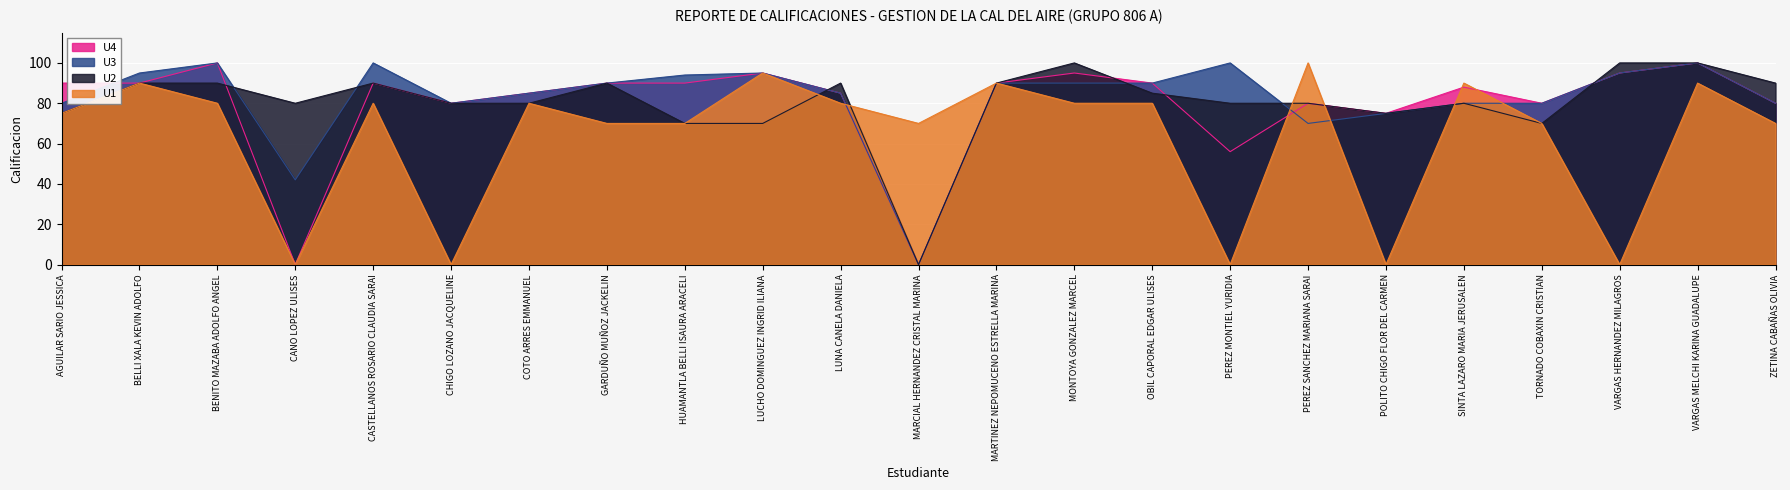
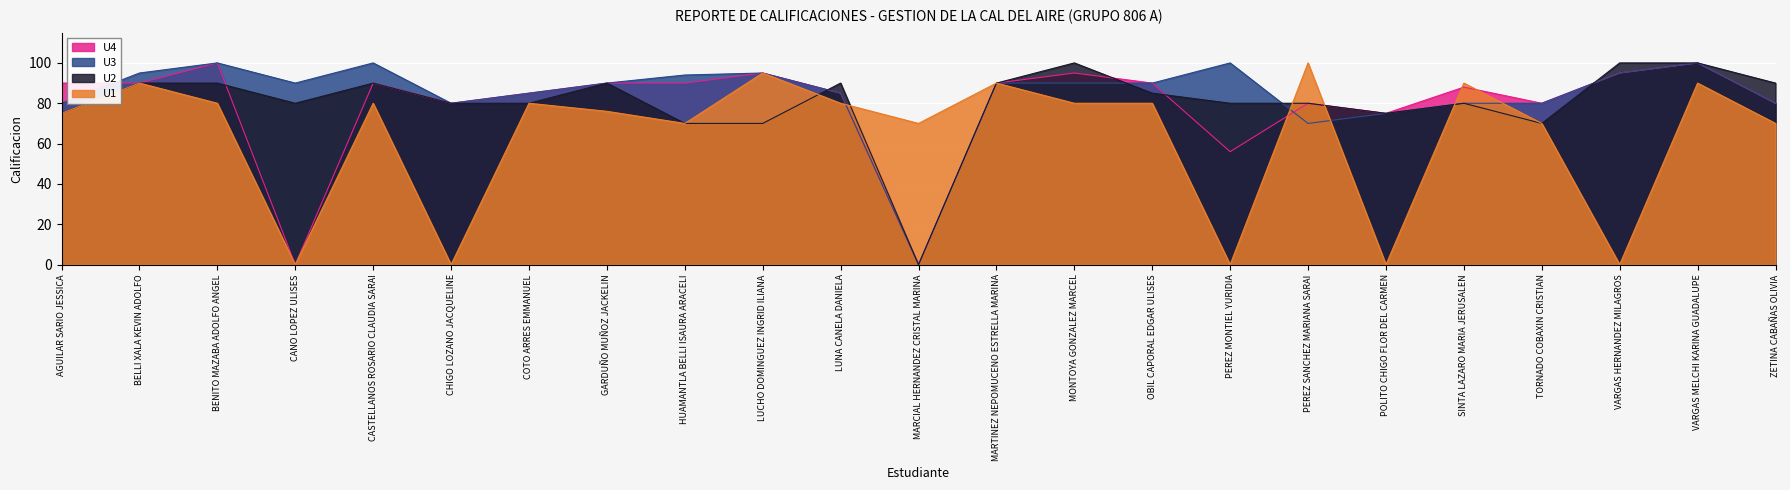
  {
    "U4": {
      "AGUILAR SARIO JESSICA": 90,
      "HUAMANTLA BELLI ISAURA ARACELI": 90,
      "MONTOYA GONZALEZ MARCEL": 95,
      "PEREZ MONTIEL YURIDIA": 56,
      "SINTA LAZARO MARIA JERUSALEN": 88
    },
    "U3": {
      "AGUILAR SARIO JESSICA": 80,
      "BELLI XALA KEVIN ADOLFO": 95,
-     "CANO LOPEZ ULISES": 42,
+     "CANO LOPEZ ULISES": 90,
      "CASTELLANOS ROSARIO CLAUDIA SARAI": 100,
      "HUAMANTLA BELLI ISAURA ARACELI": 94,
      "MONTOYA GONZALEZ MARCEL": 90,
      "PEREZ MONTIEL YURIDIA": 100,
      "PEREZ SANCHEZ MARIANA SARAI": 70
    },
    "U2": {
      "BENITO MAZABA ADOLFO ANGEL": 90,
      "CANO LOPEZ ULISES": 80,
      "LUCHO DOMINGUEZ INGRID ILIANA": 70,
      "LUNA CANELA DANIELA": 90,
      "MONTOYA GONZALEZ MARCEL": 100,
      "OBIL CAPORAL EDGAR ULISES": 85,
      "PEREZ MONTIEL YURIDIA": 80,
      "VARGAS HERNANDEZ MILAGROS": 100,
      "ZETINA CABAÑAS OLIVIA": 90
    },
    "U1": {
      "BENITO MAZABA ADOLFO ANGEL": 80,
      "CASTELLANOS ROSARIO CLAUDIA SARAI": 80,
      "CHIGO LOZANO JACQUELINE": 0,
-     "GARDUÑO MUÑOZ JACKELIN": 70,
+     "GARDUÑO MUÑOZ JACKELIN": 76,
      "LUNA CANELA DANIELA": 80,
      "MARCIAL HERNANDEZ CRISTAL MARINA": 70,
      "MONTOYA GONZALEZ MARCEL": 80,
      "OBIL CAPORAL EDGAR ULISES": 80,
      "PEREZ MONTIEL YURIDIA": 0,
      "PEREZ SANCHEZ MARIANA SARAI": 100,
      "POLITO CHIGO FLOR DEL CARMEN": 0,
      "SINTA LAZARO MARIA JERUSALEN": 90,
      "VARGAS HERNANDEZ MILAGROS": 0,
      "VARGAS MELCHI KARINA GUADALUPE": 90,
      "ZETINA CABAÑAS OLIVIA": 70
    }
  }
